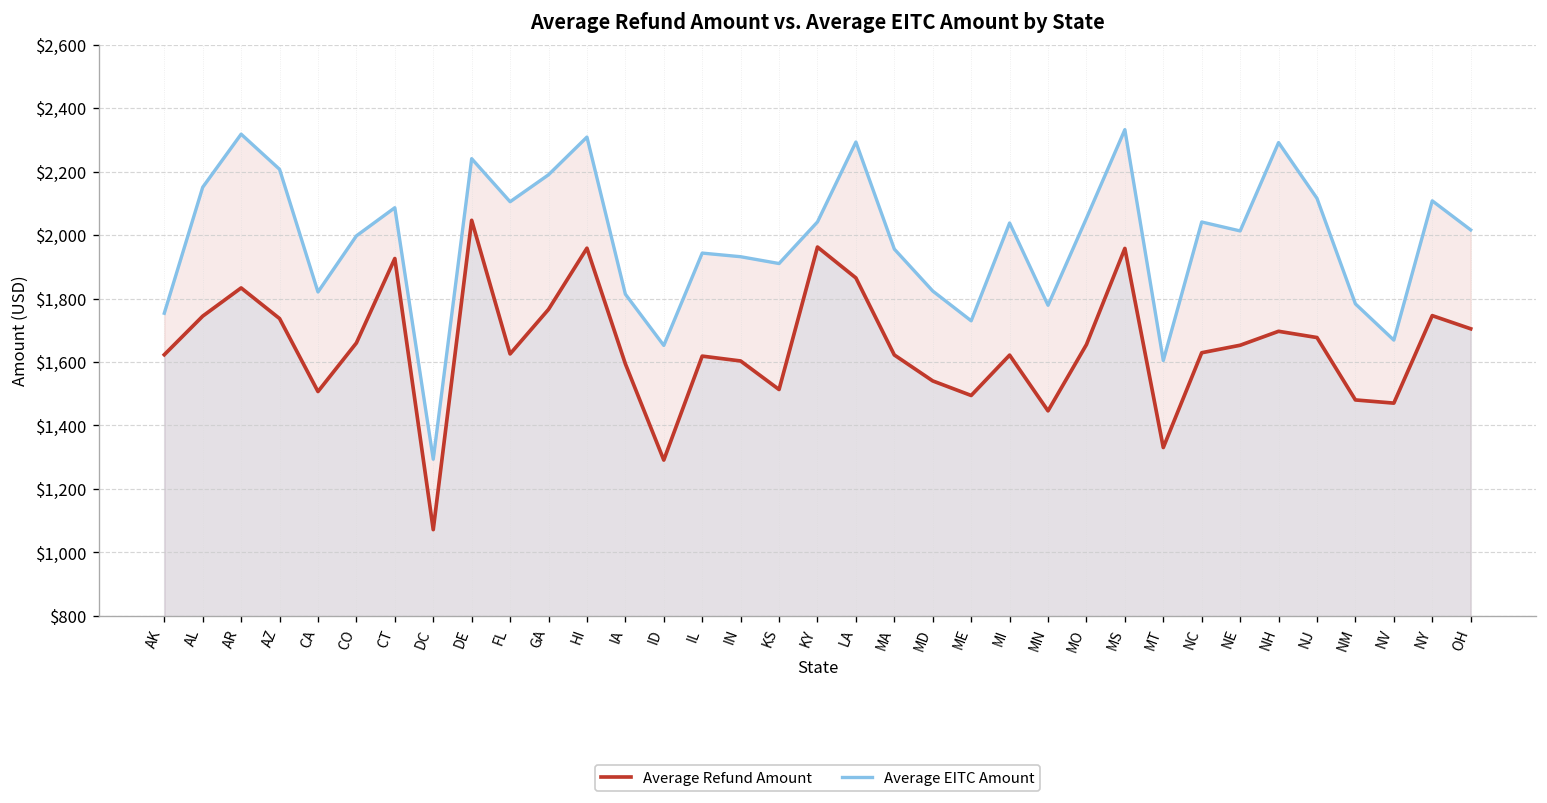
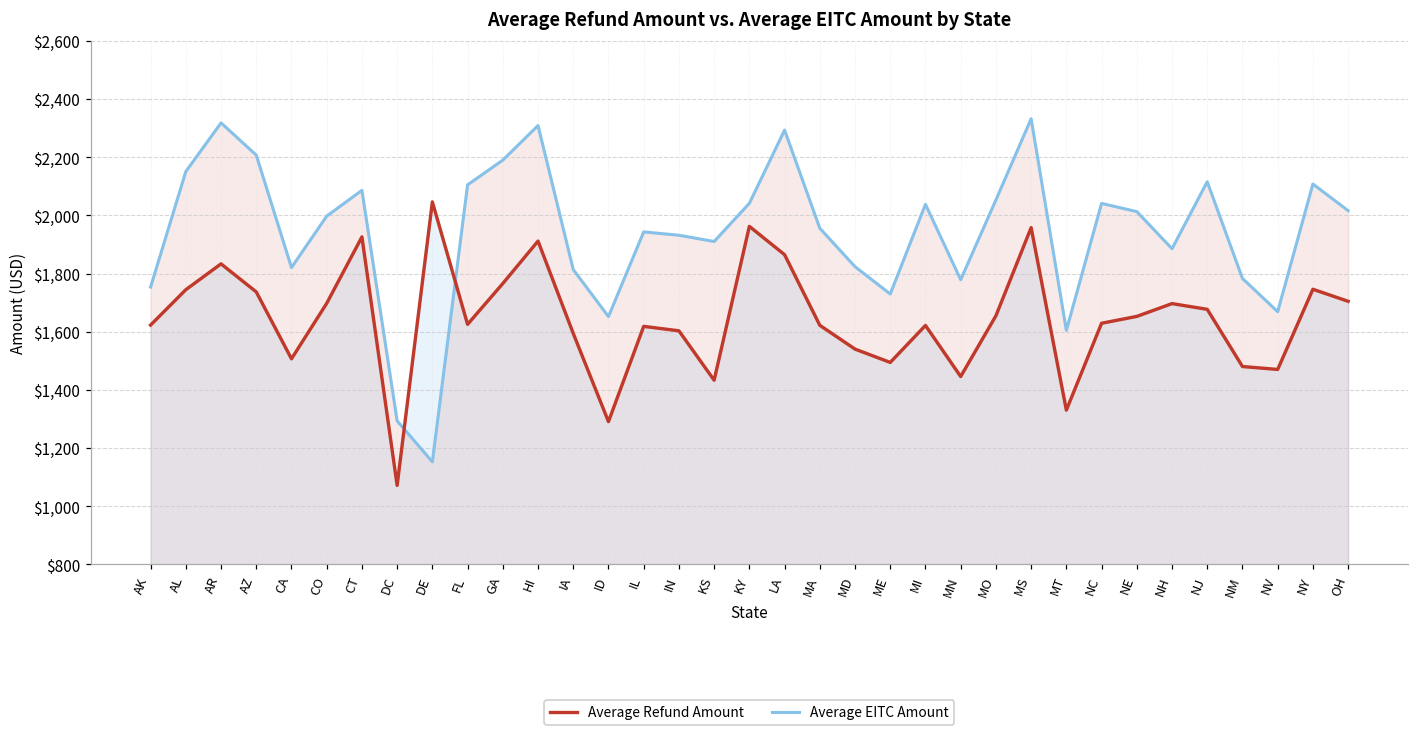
  {
    "Average EITC Amount": {
      "AK": "$1,750",
      "AL": "$2,150",
      "AR": "$2,320",
      "AZ": "$2,210",
      "CA": "$1,820",
      "CO": "$2,000",
      "CT": "$2,090",
      "DC": "$1,290",
-     "DE": "$2,240",
+     "DE": "$1,150",
      "FL": "$2,110",
      "GA": "$2,190",
      "HI": "$2,310",
      "IA": "$1,810",
      "ID": "$1,650",
      "IL": "$1,940",
      "IN": "$1,930",
      "KS": "$1,910",
      "KY": "$2,040",
      "LA": "$2,290",
      "MA": "$1,960",
      "MD": "$1,820",
      "ME": "$1,730",
      "MI": "$2,040",
      "MN": "$1,780",
      "MO": "$2,050",
      "MS": "$2,330",
      "MT": "$1,600",
      "NC": "$2,040",
      "NE": "$2,010",
-     "NH": "$2,290",
+     "NH": "$1,890",
      "NJ": "$2,120",
      "NM": "$1,780",
      "NV": "$1,670",
      "NY": "$2,110",
      "OH": "$2,020"
    },
    "Average Refund Amount": {
      "AK": "$1,620",
      "AL": "$1,740",
      "AR": "$1,830",
      "AZ": "$1,740",
      "CA": "$1,510",
-     "CO": "$1,660",
+     "CO": "$1,700",
      "CT": "$1,930",
      "DC": "$1,070",
      "DE": "$2,050",
      "FL": "$1,630",
      "GA": "$1,770",
-     "HI": "$1,960",
+     "HI": "$1,910",
      "IA": "$1,590",
      "ID": "$1,290",
      "IL": "$1,620",
      "IN": "$1,600",
-     "KS": "$1,510",
+     "KS": "$1,430",
      "KY": "$1,960",
      "LA": "$1,860",
      "MA": "$1,620",
      "MD": "$1,540",
      "ME": "$1,490",
      "MI": "$1,620",
      "MN": "$1,450",
      "MO": "$1,650",
      "MS": "$1,960",
      "MT": "$1,330",
      "NC": "$1,630",
      "NE": "$1,650",
      "NH": "$1,700",
      "NJ": "$1,680",
      "NM": "$1,480",
      "NV": "$1,470",
      "NY": "$1,750",
      "OH": "$1,700"
    }
  }
